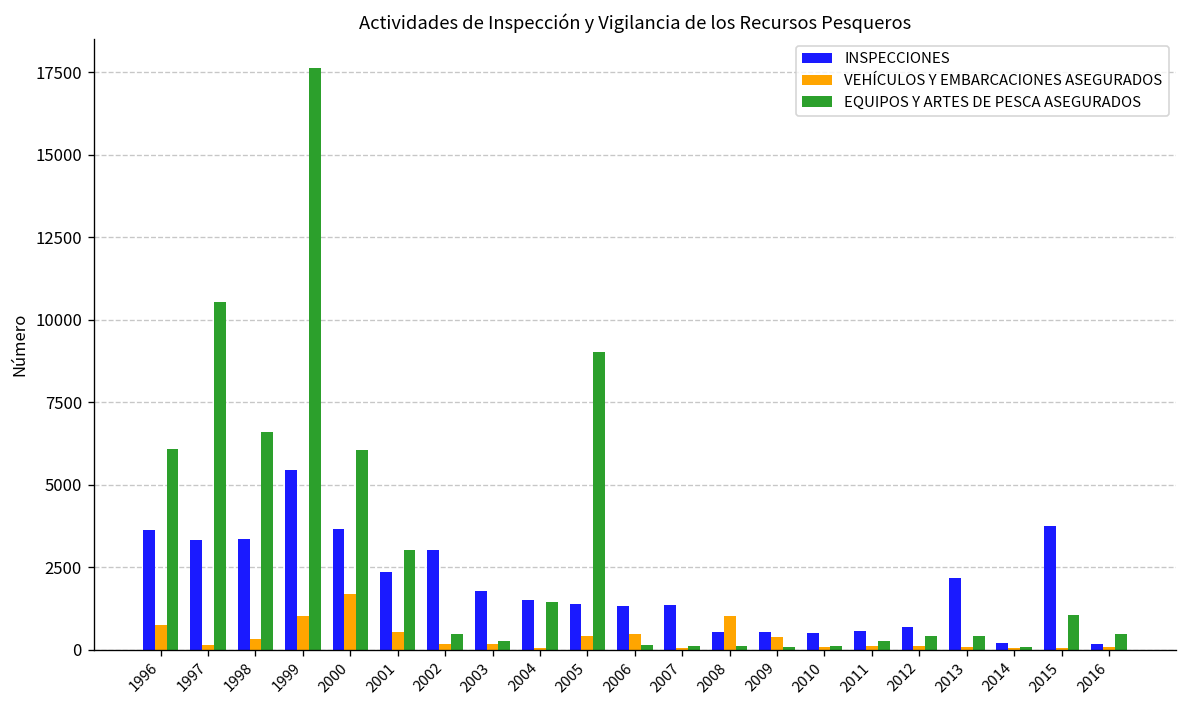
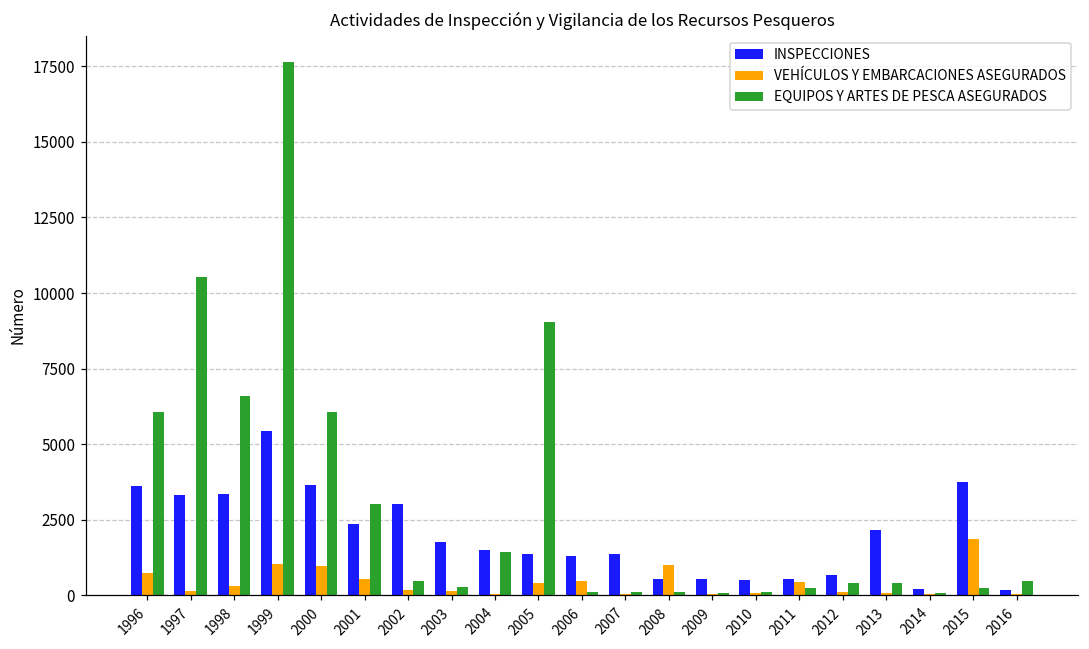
  {
    "INSPECCIONES": {
      "1996": 3600,
      "1997": 3300,
      "1998": 3400,
      "1999": 5400,
      "2000": 3600,
      "2001": 2400,
      "2002": 3000,
      "2003": 1800,
      "2004": 1500,
      "2005": 1400,
      "2006": 1300,
      "2007": 1400,
      "2008": 500,
      "2009": 500,
      "2010": 500,
      "2011": 600,
      "2012": 700,
      "2013": 2200,
      "2014": 200,
      "2015": 3700,
      "2016": 200
    },
    "VEHÍCULOS Y EMBARCACIONES ASEGURADOS": {
      "1996": 700,
      "1997": 100,
      "1998": 300,
      "1999": 1000,
-     "2000": 1700,
+     "2000": 1000,
      "2001": 500,
      "2002": 200,
      "2003": 200,
      "2005": 400,
      "2006": 500,
      "2008": 1000,
-     "2009": 400,
-     "2011": 100,
+     "2009": 100,
+     "2011": 400,
      "2012": 100,
-     "2015": 100
+     "2015": 1900
    },
    "EQUIPOS Y ARTES DE PESCA ASEGURADOS": {
      "1996": 6100,
      "1997": 10500,
      "1998": 6600,
      "1999": 17600,
      "2000": 6100,
      "2001": 3000,
      "2002": 500,
      "2003": 300,
      "2004": 1500,
      "2005": 9000,
      "2006": 100,
      "2007": 100,
      "2008": 100,
      "2010": 100,
      "2011": 200,
      "2012": 400,
      "2013": 400,
-     "2015": 1000,
+     "2015": 300,
      "2016": 500
    }
  }
